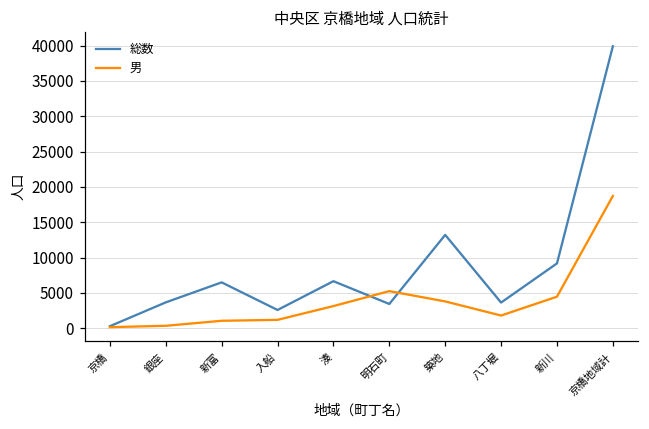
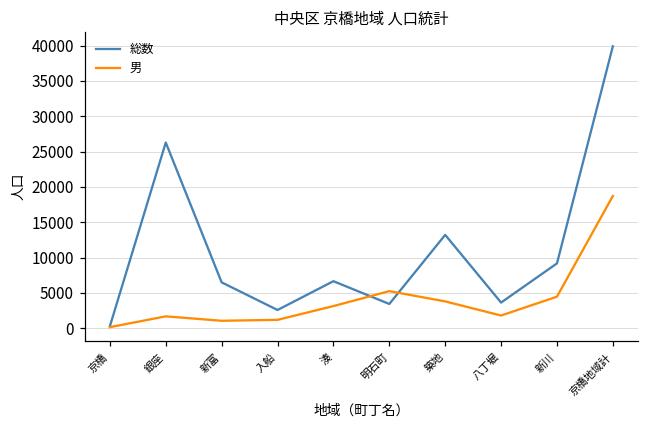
  {
    "総数": {
-     "銀座": 4000,
+     "銀座": 26000,
      "新富": 6000,
      "入船": 3000,
      "湊": 7000,
      "明石町": 3000,
      "築地": 13000,
      "八丁堀": 4000,
      "新川": 9000,
      "京橋地域計": 40000
    },
    "男": {
-     "銀座": 0,
+     "銀座": 2000,
      "新富": 1000,
      "入船": 1000,
      "湊": 3000,
      "明石町": 5000,
      "築地": 4000,
      "八丁堀": 2000,
      "新川": 4000,
      "京橋地域計": 19000
    }
  }
